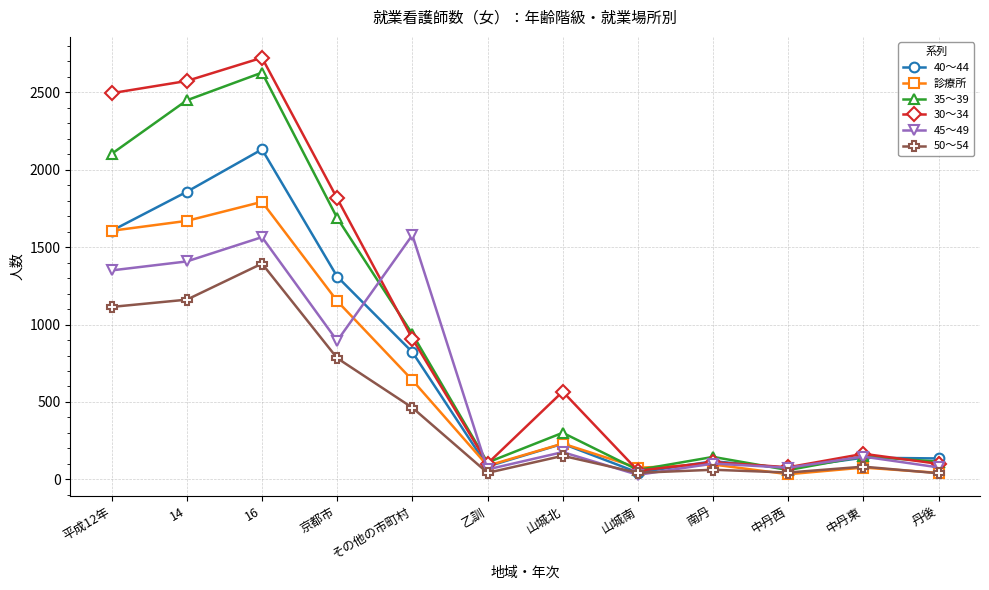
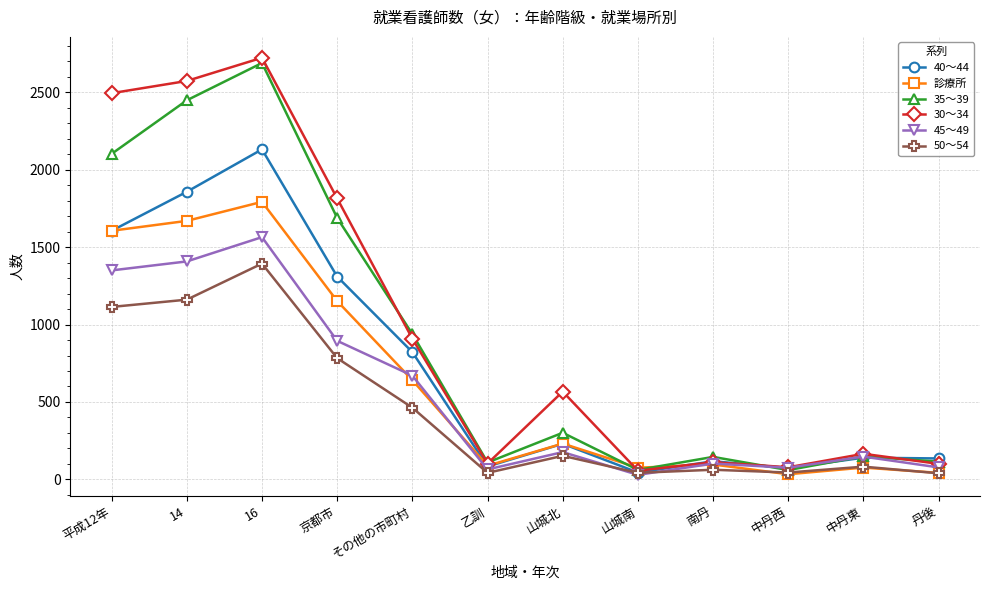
  {
    "40～44": {
      "14": 1860,
      "16": 2130,
      "京都市": 1310,
      "その他の市町村": 820,
      "丹後": 140
    },
    "診療所": {
      "14": 1670,
      "16": 1790,
      "京都市": 1150,
      "その他の市町村": 640
    },
    "35～39": {
      "平成12年": 2100,
      "14": 2450,
-     "16": 2630,
+     "16": 2690,
      "京都市": 1690,
      "その他の市町村": 940,
      "山城北": 300,
      "南丹": 150
    },
    "30～34": {
      "平成12年": 2500,
      "14": 2570,
      "16": 2720,
      "京都市": 1820,
      "その他の市町村": 910,
      "山城北": 570
    },
    "45～49": {
      "平成12年": 1350,
      "14": 1410,
      "16": 1570,
      "京都市": 900,
-     "その他の市町村": 1580,
+     "その他の市町村": 670,
      "乙訓": 60,
      "山城北": 180,
      "丹後": 80
    },
    "50～54": {
      "平成12年": 1110,
      "14": 1160,
      "16": 1390,
      "京都市": 780,
      "その他の市町村": 460,
      "乙訓": 40,
      "山城北": 150,
      "南丹": 60
    }
  }
